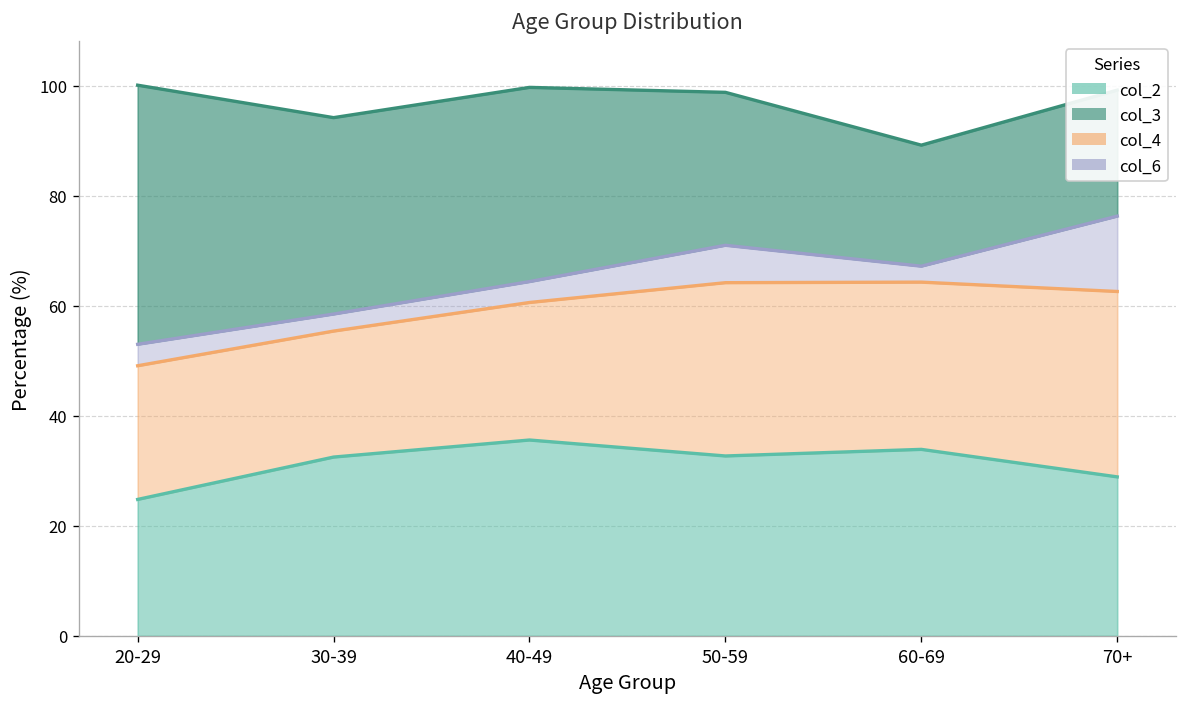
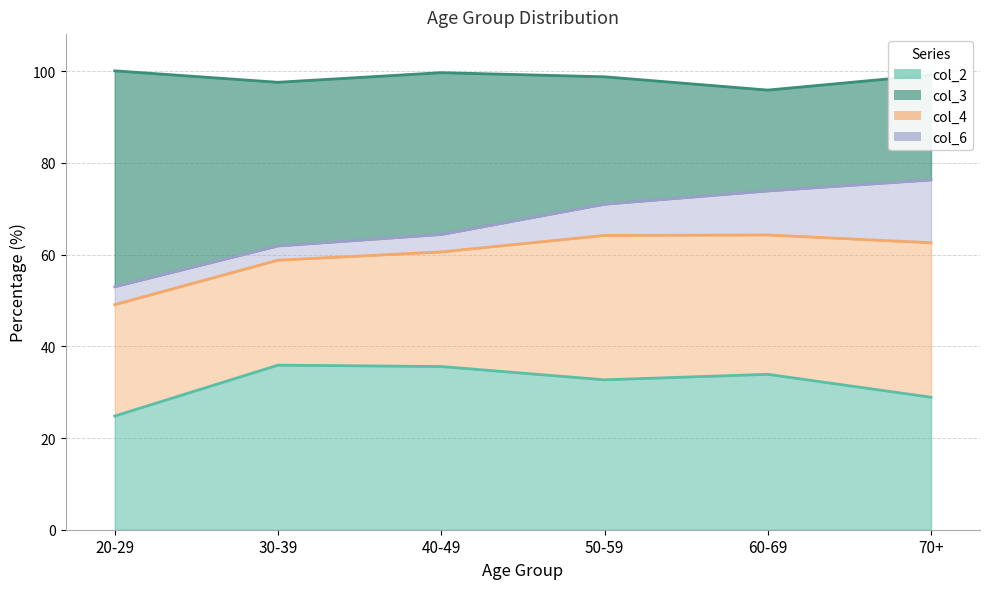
  {
    "col_2": {
      "20-29": 25,
-     "30-39": 33,
+     "30-39": 36,
      "40-49": 36,
      "50-59": 33,
      "60-69": 34,
      "70+": 29
    },
    "col_4": {
      "20-29": 24,
      "30-39": 23,
      "40-49": 25,
      "50-59": 32,
      "60-69": 30,
      "70+": 34
    },
    "col_6": {
      "20-29": 4,
      "30-39": 3,
      "40-49": 4,
      "50-59": 7,
-     "60-69": 3,
+     "60-69": 10,
      "70+": 14
    },
    "col_3": {
      "20-29": 47,
      "30-39": 36,
      "40-49": 35,
      "50-59": 28,
      "60-69": 22
    }
  }
